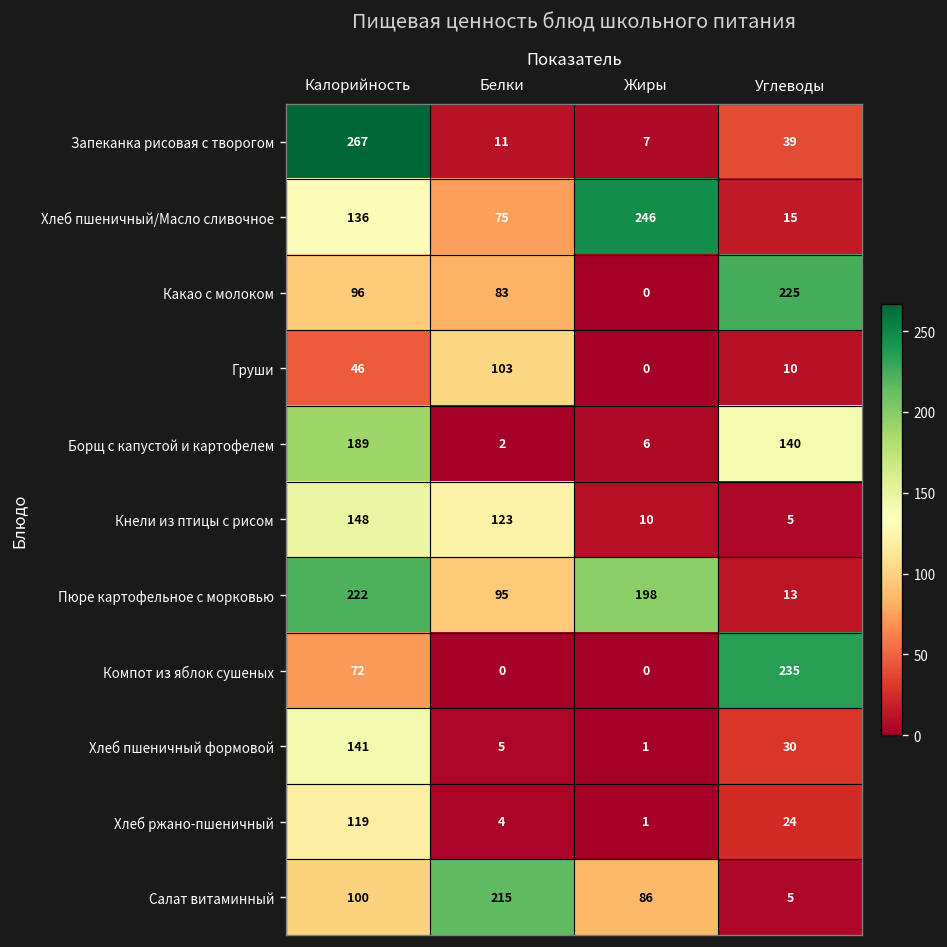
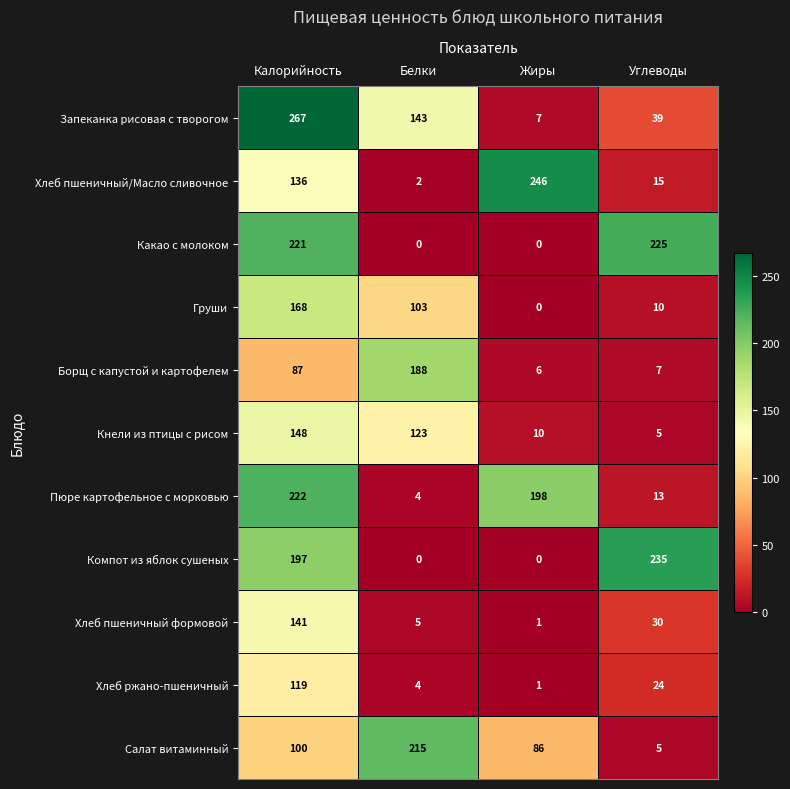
  {
    "Запеканка рисовая с творогом": {
      "Калорийность": 267,
-     "Белки": 11,
+     "Белки": 143,
      "Жиры": 7,
      "Углеводы": 39
    },
    "Хлеб пшеничный/Масло сливочное": {
      "Калорийность": 136,
-     "Белки": 75,
+     "Белки": 2,
      "Жиры": 246,
      "Углеводы": 15
    },
    "Какао с молоком": {
-     "Калорийность": 96,
-     "Белки": 83,
+     "Калорийность": 221,
+     "Белки": 0,
      "Жиры": 0,
      "Углеводы": 225
    },
    "Груши": {
-     "Калорийность": 46,
+     "Калорийность": 168,
      "Белки": 103,
      "Жиры": 0,
      "Углеводы": 10
    },
    "Борщ с капустой и картофелем": {
-     "Калорийность": 189,
-     "Белки": 2,
+     "Калорийность": 87,
+     "Белки": 188,
      "Жиры": 6,
-     "Углеводы": 140
+     "Углеводы": 7
    },
    "Кнели из птицы с рисом": {
      "Калорийность": 148,
      "Белки": 123,
      "Жиры": 10,
      "Углеводы": 5
    },
    "Пюре картофельное с морковью": {
      "Калорийность": 222,
-     "Белки": 95,
+     "Белки": 4,
      "Жиры": 198,
      "Углеводы": 13
    },
    "Компот из яблок сушеных": {
-     "Калорийность": 72,
+     "Калорийность": 197,
      "Белки": 0,
      "Жиры": 0,
      "Углеводы": 235
    },
    "Хлеб пшеничный формовой": {
      "Калорийность": 141,
      "Белки": 5,
      "Жиры": 1,
      "Углеводы": 30
    },
    "Хлеб ржано-пшеничный": {
      "Калорийность": 119,
      "Белки": 4,
      "Жиры": 1,
      "Углеводы": 24
    },
    "Салат витаминный": {
      "Калорийность": 100,
      "Белки": 215,
      "Жиры": 86,
      "Углеводы": 5
    }
  }
